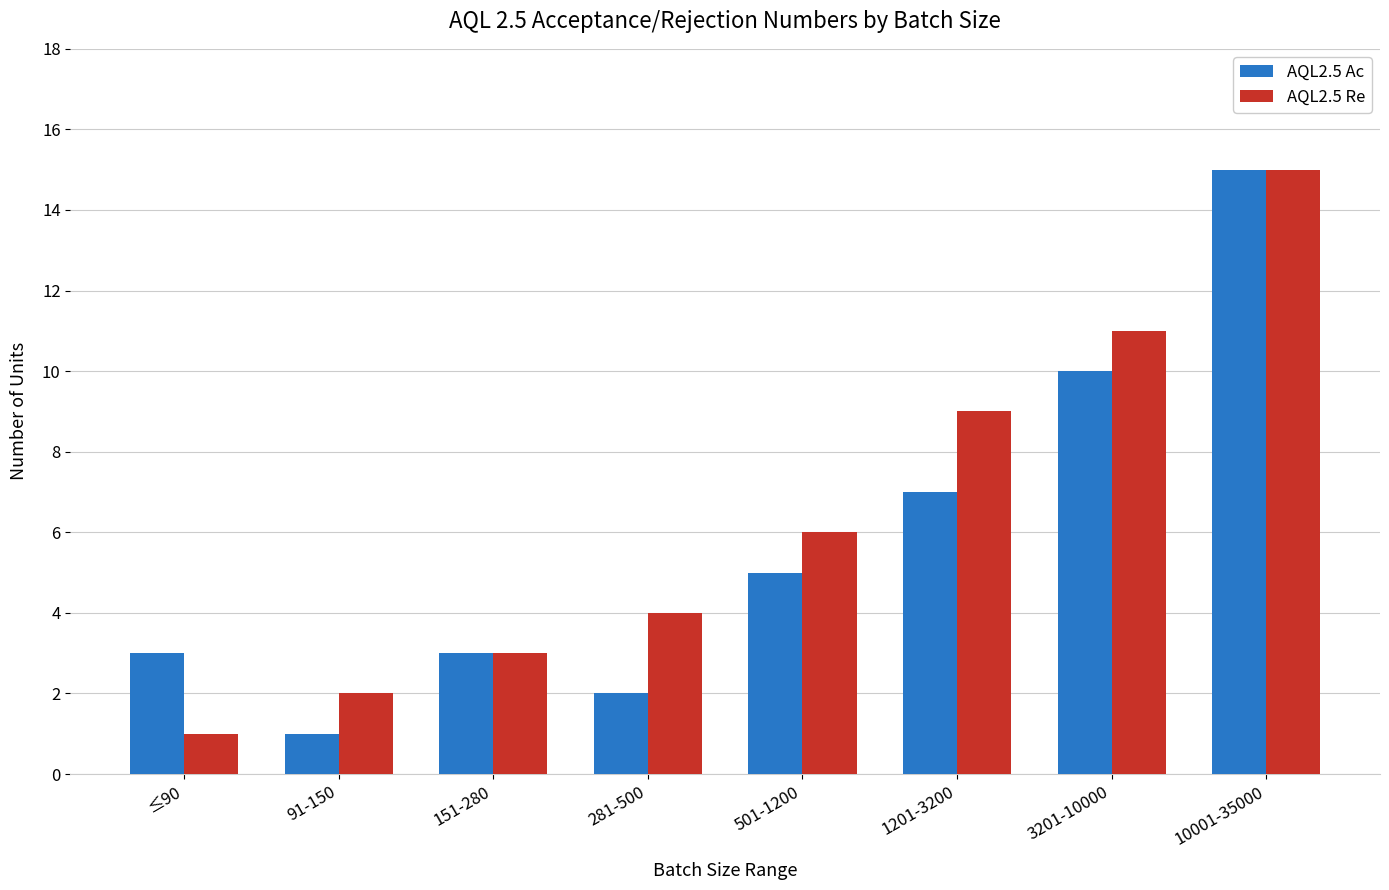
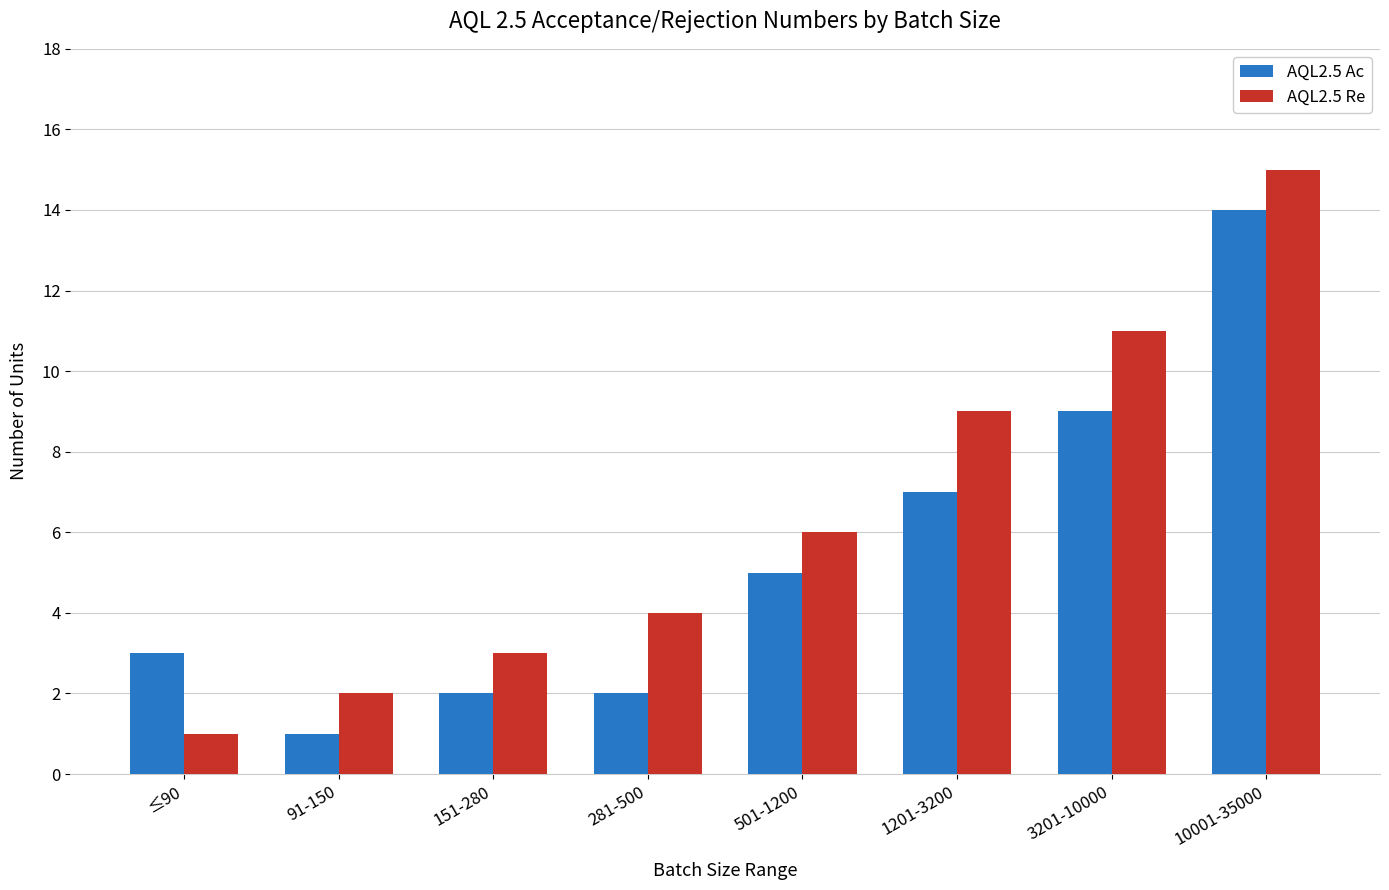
  {
    "AQL2.5 Ac": {
      "≤90": 3,
      "91-150": 1,
-     "151-280": 3,
+     "151-280": 2,
      "281-500": 2,
      "501-1200": 5,
      "1201-3200": 7,
-     "3201-10000": 10,
-     "10001-35000": 15
+     "3201-10000": 9,
+     "10001-35000": 14
    },
    "AQL2.5 Re": {
      "≤90": 1,
      "91-150": 2,
      "151-280": 3,
      "281-500": 4,
      "501-1200": 6,
      "1201-3200": 9,
      "3201-10000": 11,
      "10001-35000": 15
    }
  }
